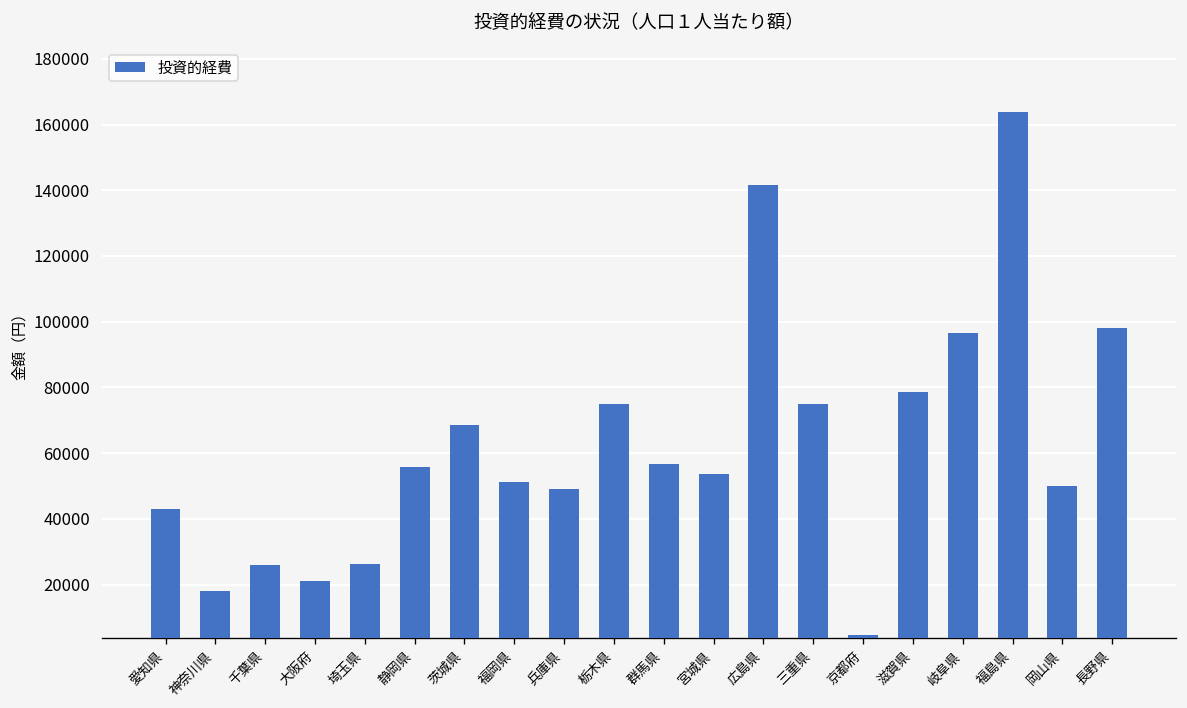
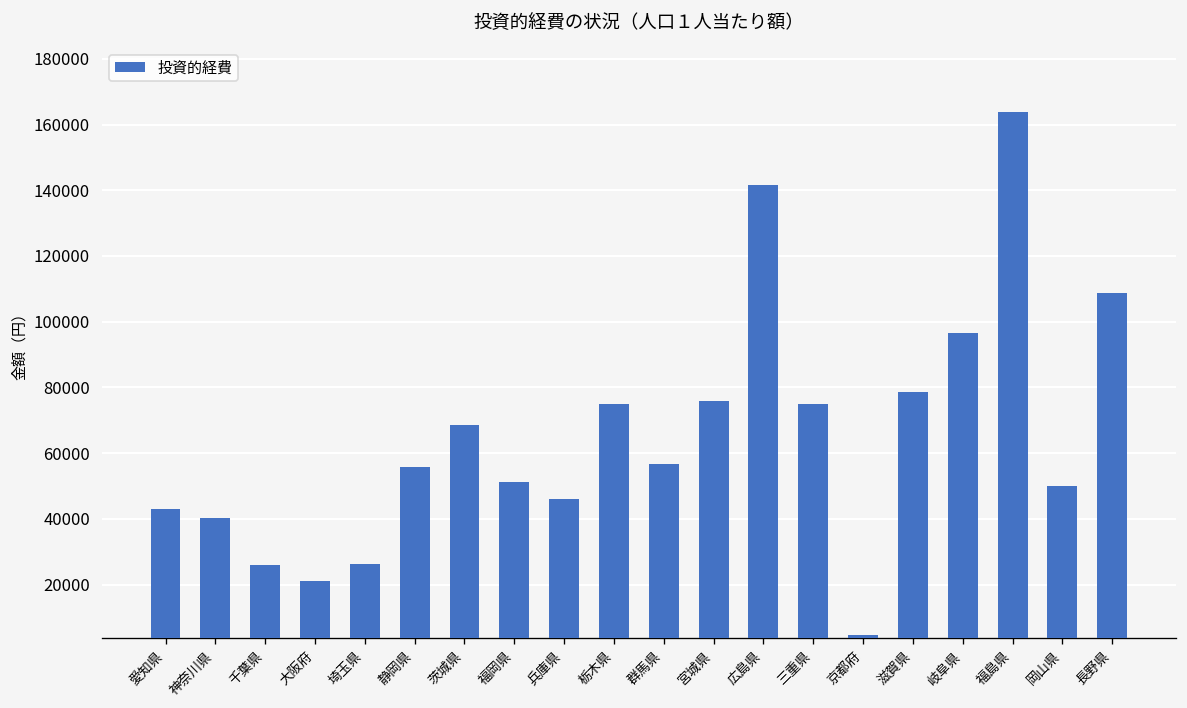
  {
    "愛知県": 43000,
-   "神奈川県": 18000,
+   "神奈川県": 40000,
    "千葉県": 26000,
    "大阪府": 21000,
    "埼玉県": 26000,
    "静岡県": 56000,
    "茨城県": 69000,
    "福岡県": 51000,
-   "兵庫県": 49000,
+   "兵庫県": 46000,
    "栃木県": 75000,
    "群馬県": 57000,
-   "宮城県": 54000,
+   "宮城県": 76000,
    "広島県": 141000,
    "三重県": 75000,
    "京都府": 5000,
    "滋賀県": 79000,
    "岐阜県": 97000,
    "福島県": 164000,
    "岡山県": 50000,
-   "長野県": 98000
+   "長野県": 109000
  }
